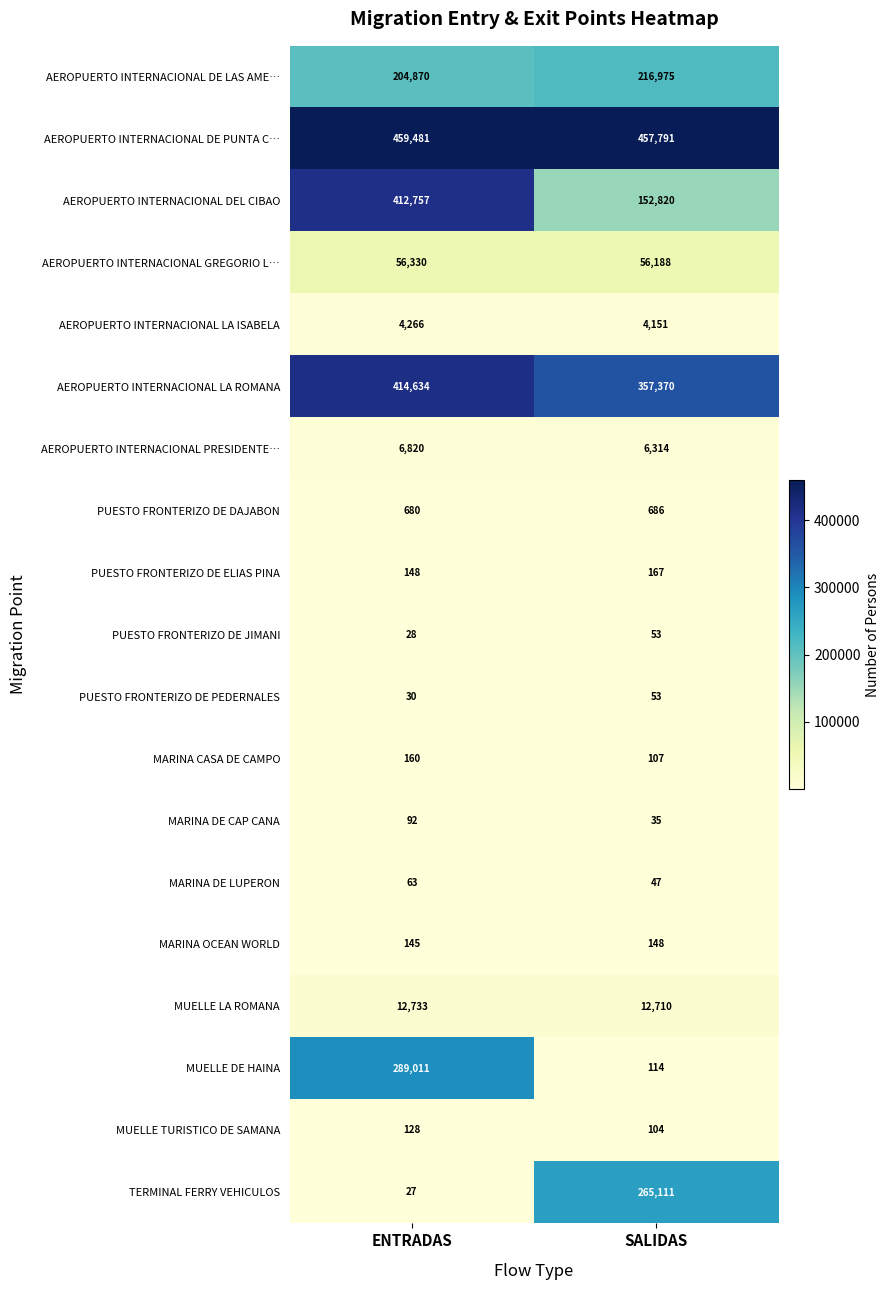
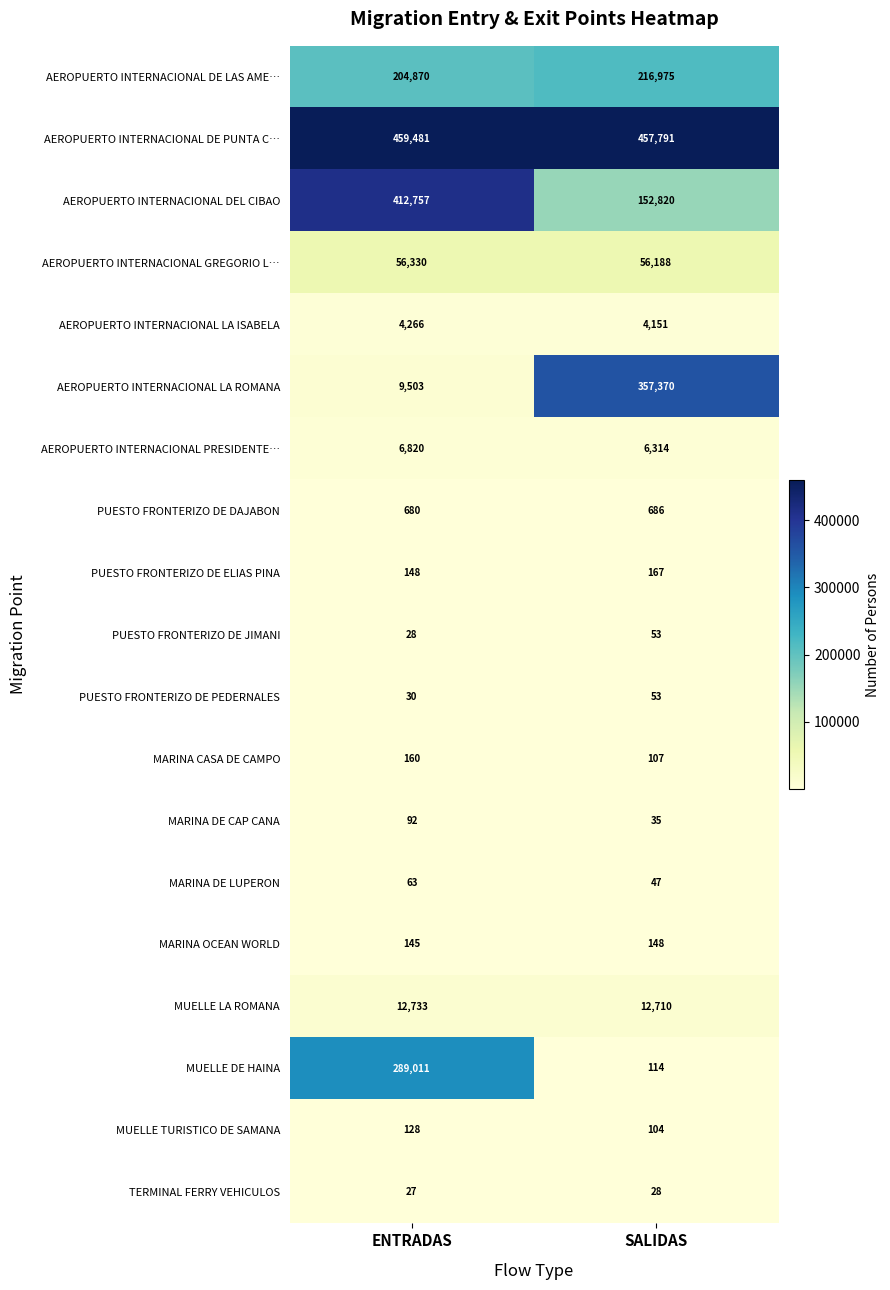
  {
    "AEROPUERTO INTERNACIONAL DE LAS AME…": {
      "ENTRADAS": "204,870",
      "SALIDAS": "216,975"
    },
    "AEROPUERTO INTERNACIONAL DE PUNTA C…": {
      "ENTRADAS": "459,481",
      "SALIDAS": "457,791"
    },
    "AEROPUERTO INTERNACIONAL DEL CIBAO": {
      "ENTRADAS": "412,757",
      "SALIDAS": "152,820"
    },
    "AEROPUERTO INTERNACIONAL GREGORIO L…": {
      "ENTRADAS": "56,330",
      "SALIDAS": "56,188"
    },
    "AEROPUERTO INTERNACIONAL LA ISABELA": {
      "ENTRADAS": "4,266",
      "SALIDAS": "4,151"
    },
    "AEROPUERTO INTERNACIONAL LA ROMANA": {
-     "ENTRADAS": "414,634",
+     "ENTRADAS": "9,503",
      "SALIDAS": "357,370"
    },
    "AEROPUERTO INTERNACIONAL PRESIDENTE…": {
      "ENTRADAS": "6,820",
      "SALIDAS": "6,314"
    },
    "PUESTO FRONTERIZO DE DAJABON": {
      "ENTRADAS": "680",
      "SALIDAS": "686"
    },
    "PUESTO FRONTERIZO DE ELIAS PINA": {
      "ENTRADAS": "148",
      "SALIDAS": "167"
    },
    "PUESTO FRONTERIZO DE JIMANI": {
      "ENTRADAS": "28",
      "SALIDAS": "53"
    },
    "PUESTO FRONTERIZO DE PEDERNALES": {
      "ENTRADAS": "30",
      "SALIDAS": "53"
    },
    "MARINA CASA DE CAMPO": {
      "ENTRADAS": "160",
      "SALIDAS": "107"
    },
    "MARINA DE CAP CANA": {
      "ENTRADAS": "92",
      "SALIDAS": "35"
    },
    "MARINA DE LUPERON": {
      "ENTRADAS": "63",
      "SALIDAS": "47"
    },
    "MARINA OCEAN WORLD": {
      "ENTRADAS": "145",
      "SALIDAS": "148"
    },
    "MUELLE LA ROMANA": {
      "ENTRADAS": "12,733",
      "SALIDAS": "12,710"
    },
    "MUELLE DE HAINA": {
      "ENTRADAS": "289,011",
      "SALIDAS": "114"
    },
    "MUELLE TURISTICO DE SAMANA": {
      "ENTRADAS": "128",
      "SALIDAS": "104"
    },
    "TERMINAL FERRY VEHICULOS": {
      "ENTRADAS": "27",
-     "SALIDAS": "265,111"
+     "SALIDAS": "28"
    }
  }
